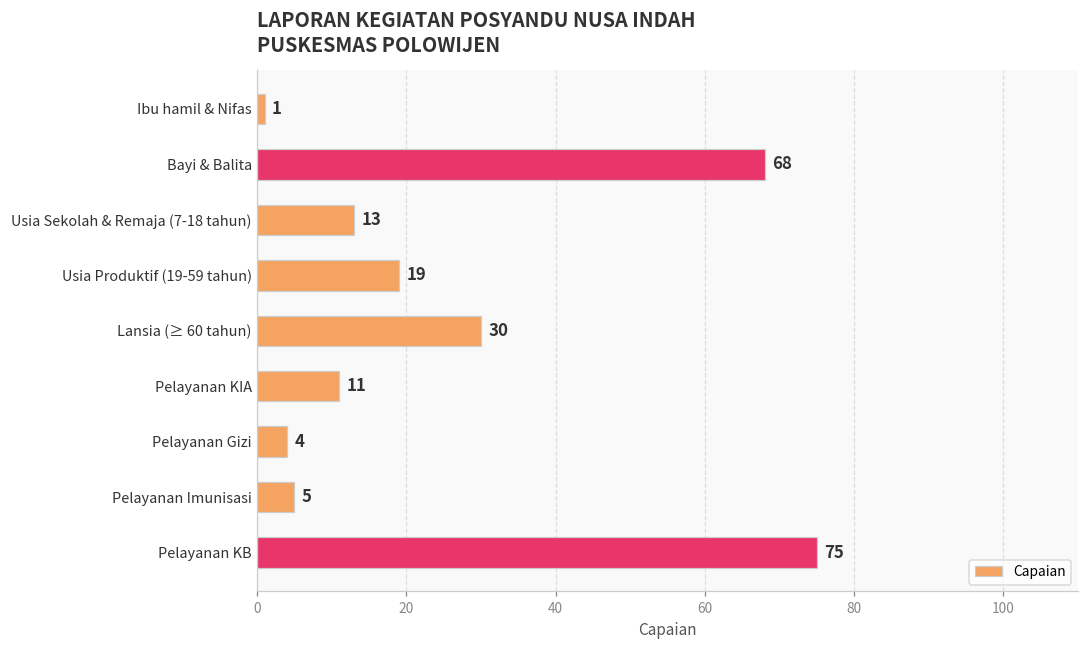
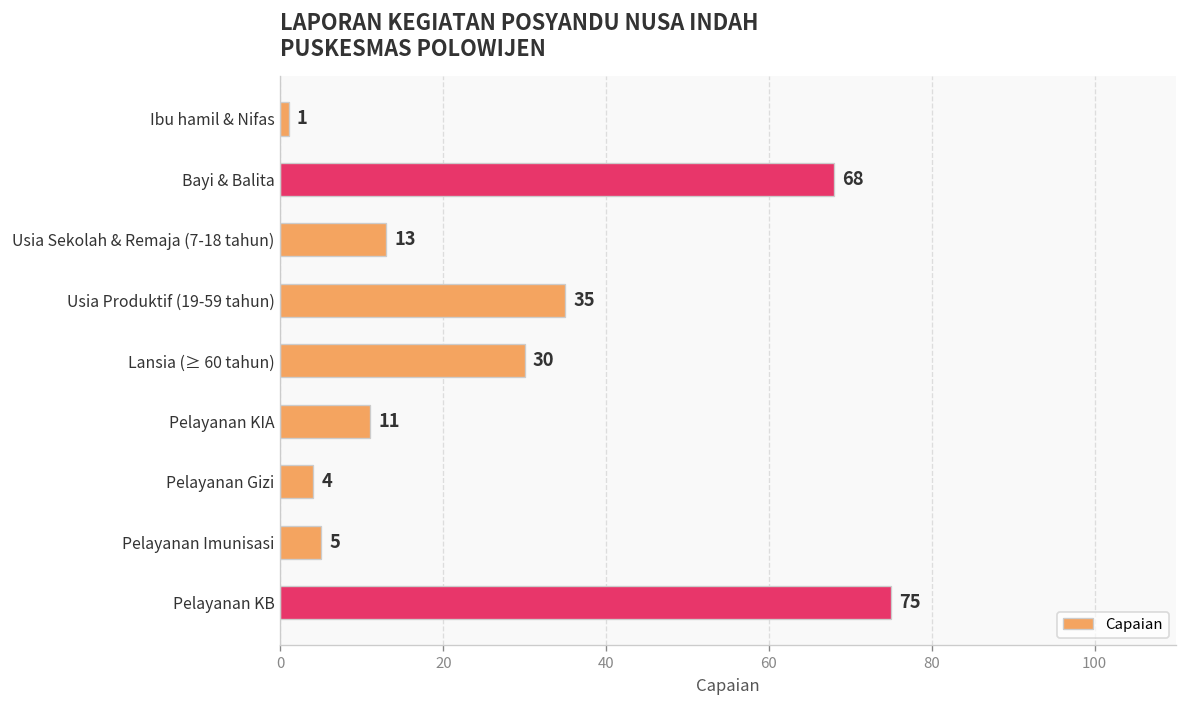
  {
    "Ibu hamil & Nifas": 1,
    "Bayi & Balita": 68,
    "Usia Sekolah & Remaja (7-18 tahun)": 13,
-   "Usia Produktif (19-59 tahun)": 19,
+   "Usia Produktif (19-59 tahun)": 35,
    "Lansia (≥ 60 tahun)": 30,
    "Pelayanan KIA": 11,
    "Pelayanan Gizi": 4,
    "Pelayanan Imunisasi": 5,
    "Pelayanan KB": 75
  }
